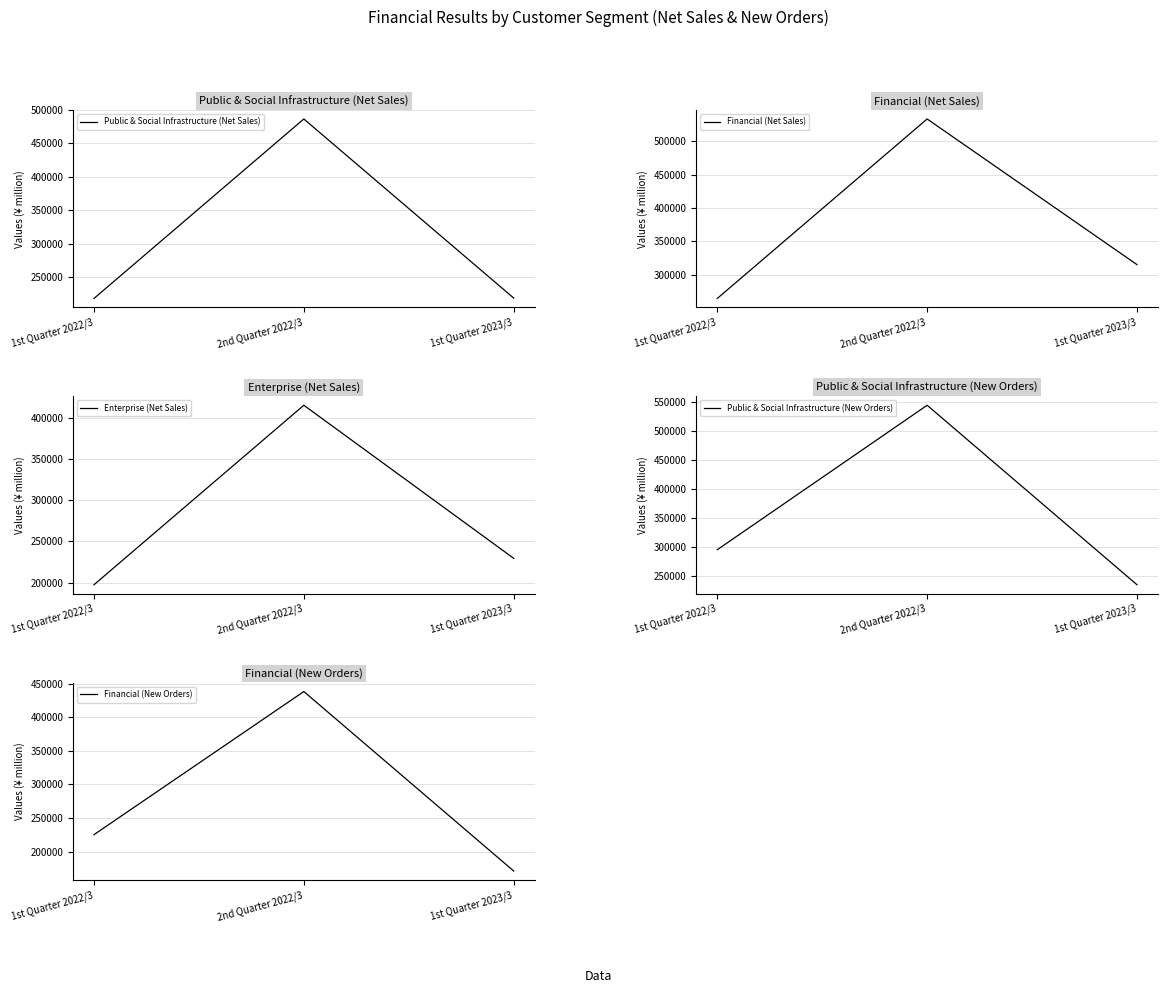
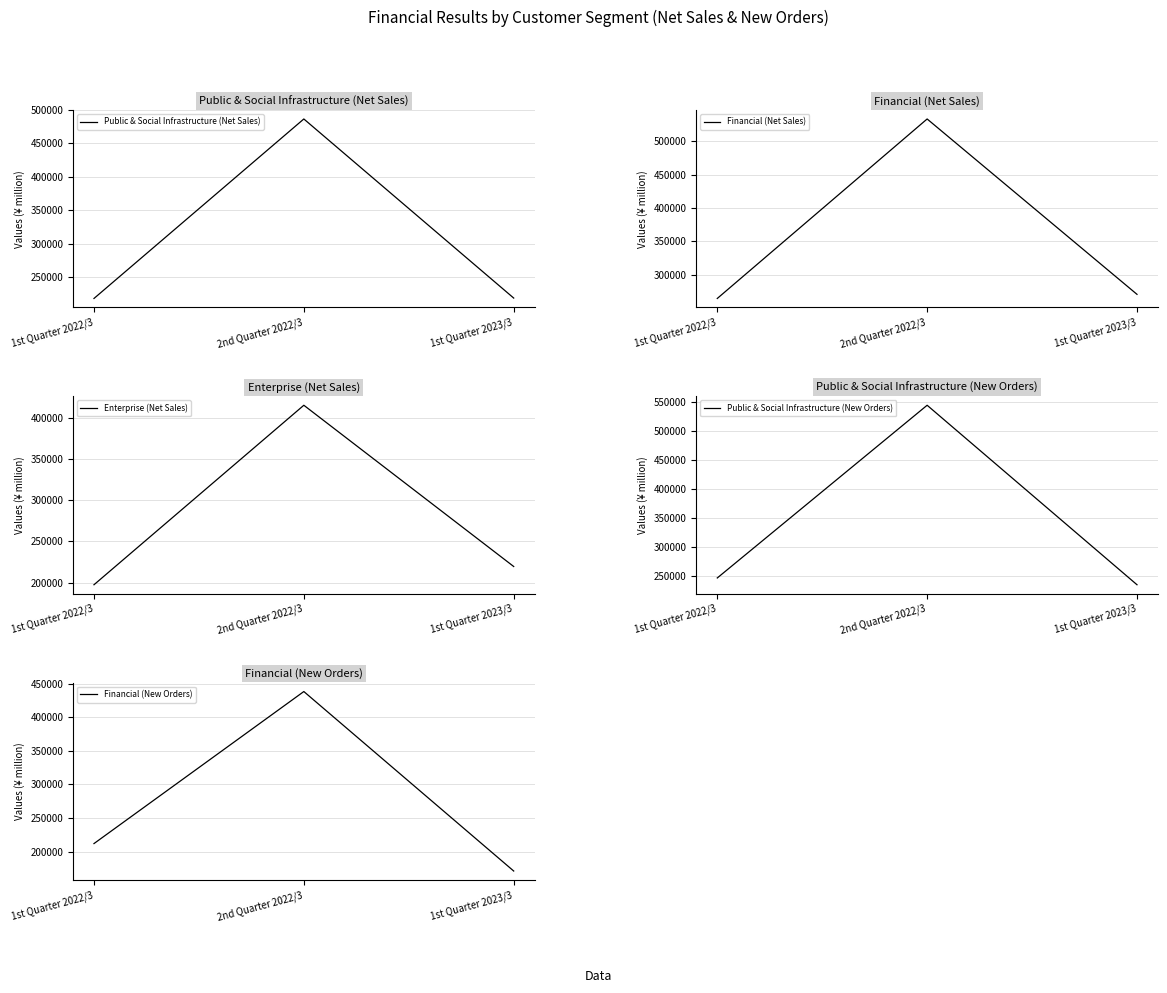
  {
    "Public & Social Infrastructure (Net Sales)": {
      "1st Quarter 2022/3": 220000,
      "2nd Quarter 2022/3": 490000,
      "1st Quarter 2023/3": 220000
    },
    "Financial (Net Sales)": {
      "1st Quarter 2022/3": 260000,
      "2nd Quarter 2022/3": 530000,
-     "1st Quarter 2023/3": 320000
+     "1st Quarter 2023/3": 270000
    },
    "Enterprise (Net Sales)": {
      "1st Quarter 2022/3": 200000,
      "2nd Quarter 2022/3": 420000,
-     "1st Quarter 2023/3": 230000
+     "1st Quarter 2023/3": 220000
    },
    "Public & Social Infrastructure (New Orders)": {
-     "1st Quarter 2022/3": 300000,
+     "1st Quarter 2022/3": 250000,
      "2nd Quarter 2022/3": 540000,
      "1st Quarter 2023/3": 240000
    },
    "Financial (New Orders)": {
-     "1st Quarter 2022/3": 230000,
+     "1st Quarter 2022/3": 210000,
      "2nd Quarter 2022/3": 440000,
      "1st Quarter 2023/3": 170000
    }
  }
